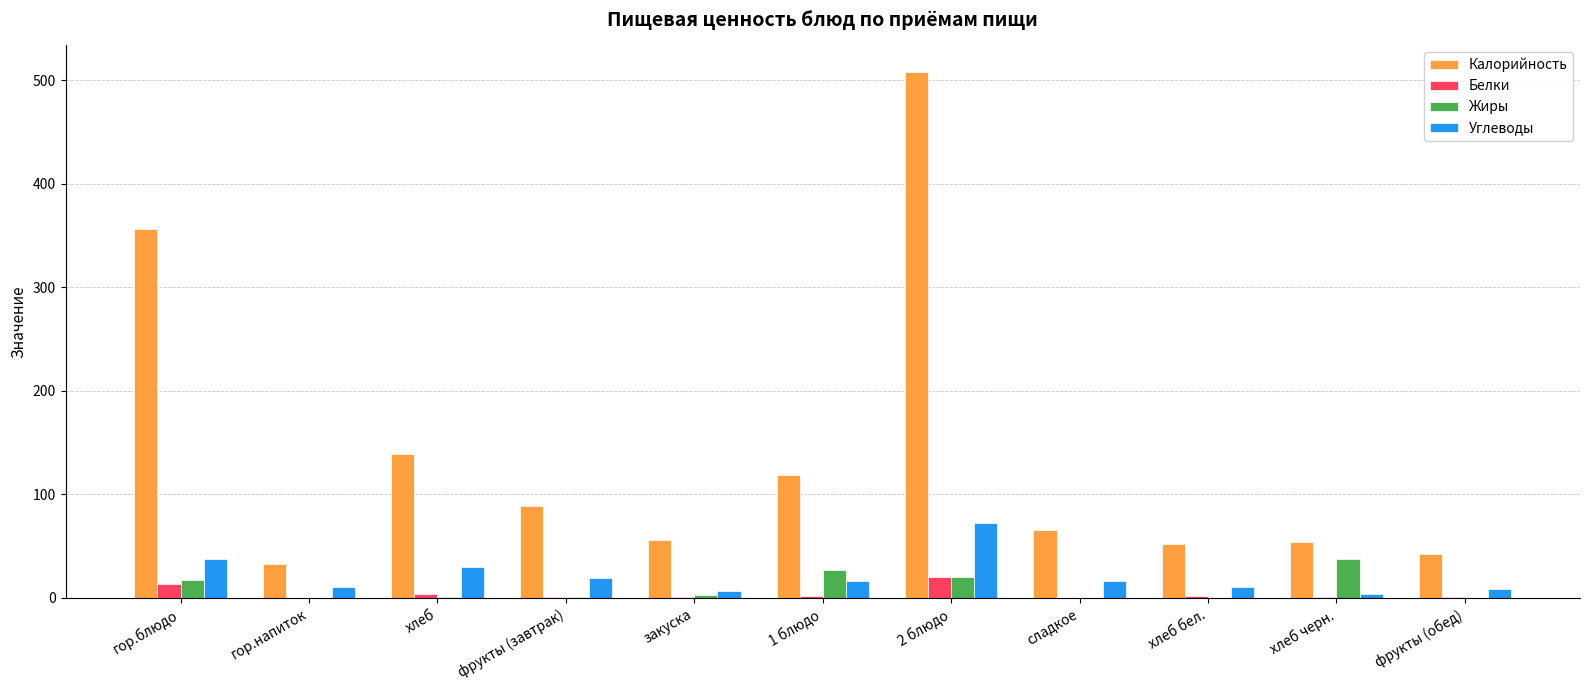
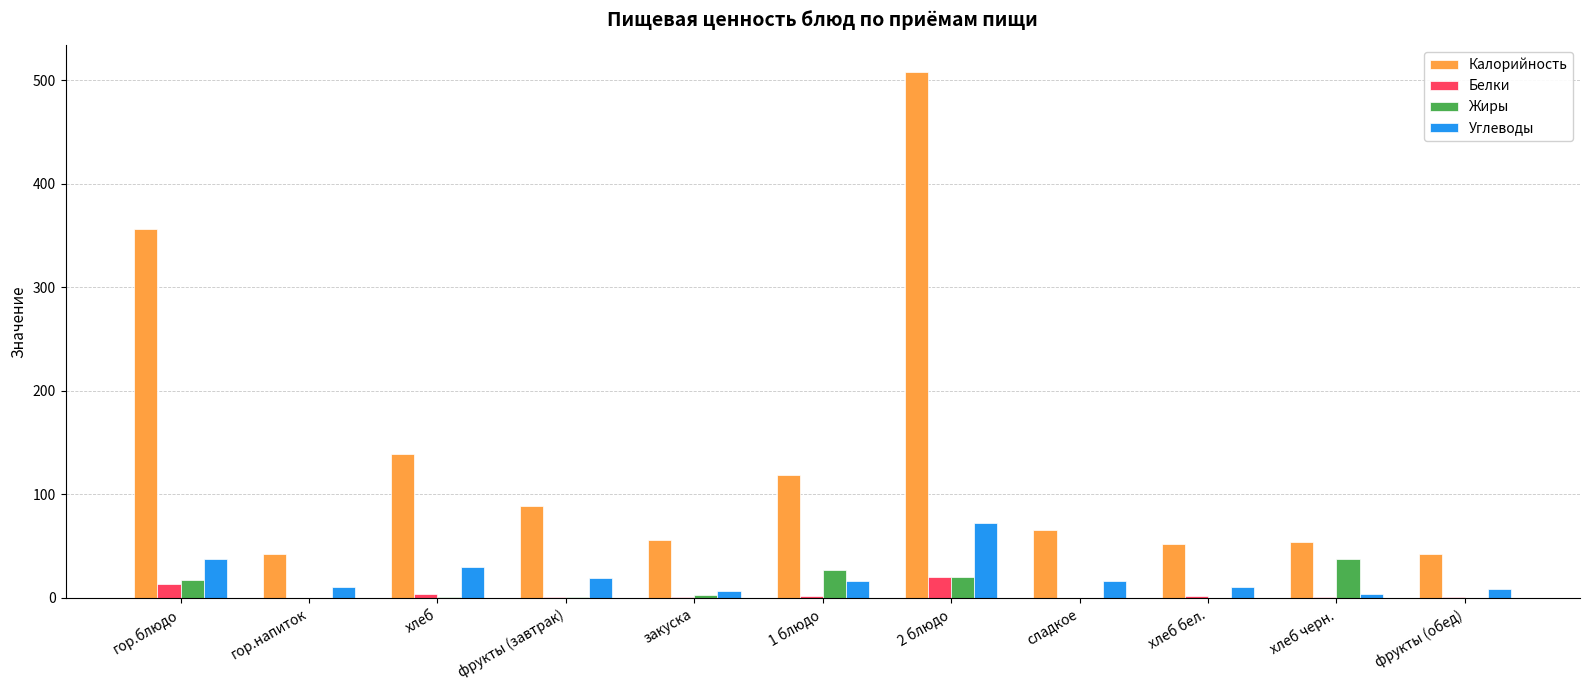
  {
    "Калорийность": {
      "гор.блюдо": 356,
-     "гор.напиток": 33,
+     "гор.напиток": 43,
      "хлеб": 139,
      "фрукты (завтрак)": 89,
      "закуска": 56,
      "1 блюдо": 119,
      "2 блюдо": 508,
      "сладкое": 66,
      "хлеб бел.": 52,
      "хлеб черн.": 54,
      "фрукты (обед)": 42
    },
    "Белки": {
      "гор.блюдо": 13,
      "хлеб": 4,
      "2 блюдо": 20,
      "сладкое": 0
    },
    "Жиры": {
      "гор.блюдо": 17,
      "закуска": 3,
      "1 блюдо": 27,
      "2 блюдо": 21,
      "сладкое": 0,
      "хлеб черн.": 38
    },
    "Углеводы": {
      "гор.блюдо": 37,
      "гор.напиток": 10,
      "хлеб": 30,
      "фрукты (завтрак)": 20,
      "закуска": 6,
      "1 блюдо": 16,
      "2 блюдо": 73,
      "сладкое": 16,
      "хлеб бел.": 11,
      "хлеб черн.": 4,
      "фрукты (обед)": 9
    }
  }
